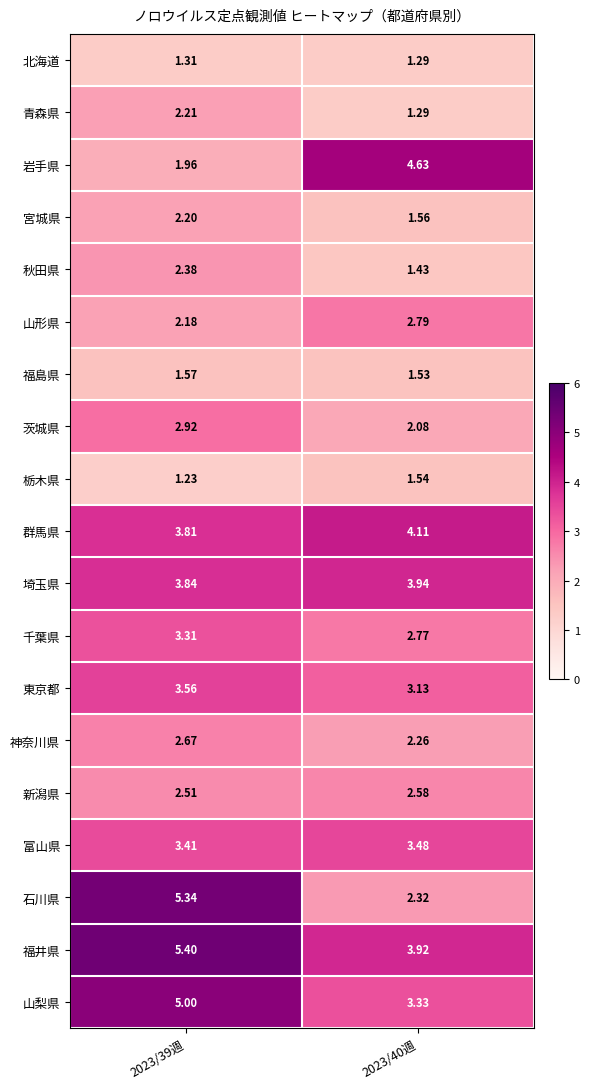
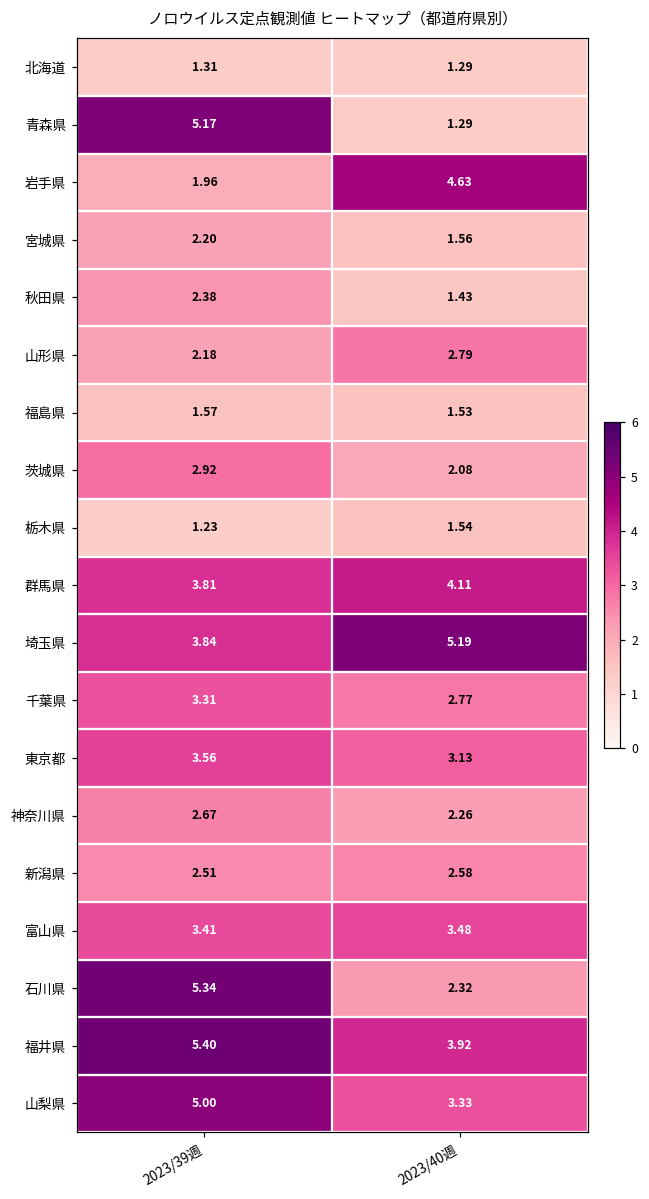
  {
    "北海道": {
      "2023/39週": 1.31,
      "2023/40週": 1.29
    },
    "青森県": {
-     "2023/39週": 2.21,
+     "2023/39週": 5.17,
      "2023/40週": 1.29
    },
    "岩手県": {
      "2023/39週": 1.96,
      "2023/40週": 4.63
    },
    "宮城県": {
      "2023/39週": 2.20,
      "2023/40週": 1.56
    },
    "秋田県": {
      "2023/39週": 2.38,
      "2023/40週": 1.43
    },
    "山形県": {
      "2023/39週": 2.18,
      "2023/40週": 2.79
    },
    "福島県": {
      "2023/39週": 1.57,
      "2023/40週": 1.53
    },
    "茨城県": {
      "2023/39週": 2.92,
      "2023/40週": 2.08
    },
    "栃木県": {
      "2023/39週": 1.23,
      "2023/40週": 1.54
    },
    "群馬県": {
      "2023/39週": 3.81,
      "2023/40週": 4.11
    },
    "埼玉県": {
      "2023/39週": 3.84,
-     "2023/40週": 3.94
+     "2023/40週": 5.19
    },
    "千葉県": {
      "2023/39週": 3.31,
      "2023/40週": 2.77
    },
    "東京都": {
      "2023/39週": 3.56,
      "2023/40週": 3.13
    },
    "神奈川県": {
      "2023/39週": 2.67,
      "2023/40週": 2.26
    },
    "新潟県": {
      "2023/39週": 2.51,
      "2023/40週": 2.58
    },
    "富山県": {
      "2023/39週": 3.41,
      "2023/40週": 3.48
    },
    "石川県": {
      "2023/39週": 5.34,
      "2023/40週": 2.32
    },
    "福井県": {
      "2023/39週": 5.40,
      "2023/40週": 3.92
    },
    "山梨県": {
      "2023/39週": 5.00,
      "2023/40週": 3.33
    }
  }
